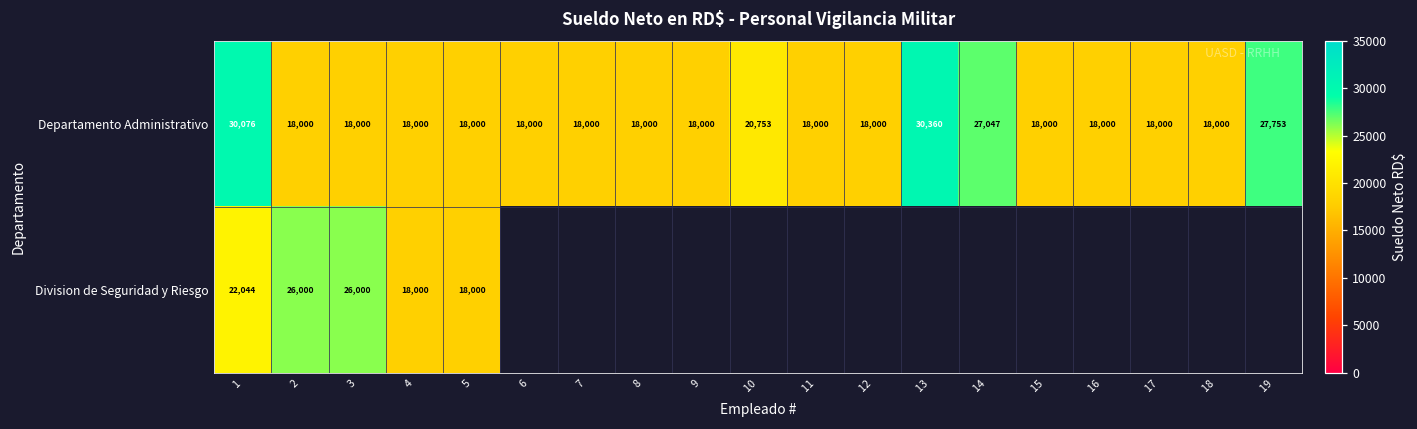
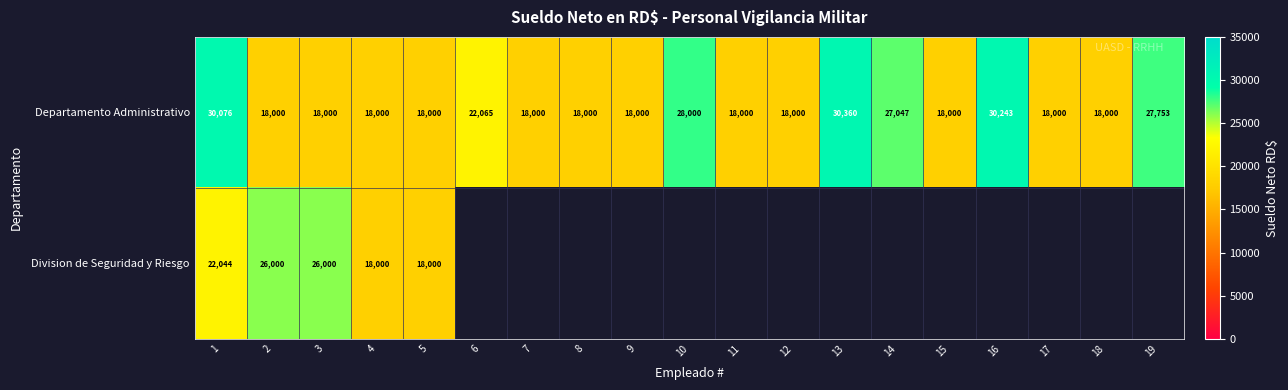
  {
    "Departamento Administrativo": {
      "1": "30,076",
      "2": "18,000",
      "3": "18,000",
      "4": "18,000",
      "5": "18,000",
-     "6": "18,000",
+     "6": "22,065",
      "7": "18,000",
      "8": "18,000",
      "9": "18,000",
-     "10": "20,753",
+     "10": "28,000",
      "11": "18,000",
      "12": "18,000",
      "13": "30,360",
      "14": "27,047",
      "15": "18,000",
-     "16": "18,000",
+     "16": "30,243",
      "17": "18,000",
      "19": "27,753"
    },
    "Division de Seguridad y Riesgo": {
      "1": "22,044",
      "2": "26,000",
      "3": "26,000",
      "4": "18,000",
      "5": "18,000"
    }
  }
